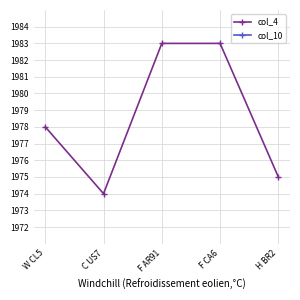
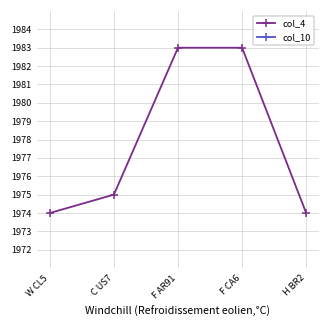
  {
    "col_4": {
-     "W CL5": 1978,
-     "C US7": 1974,
+     "W CL5": 1974,
+     "C US7": 1975,
      "F AR91": 1983,
      "F CA6": 1983,
-     "H BR2": 1975
+     "H BR2": 1974
    }
  }
